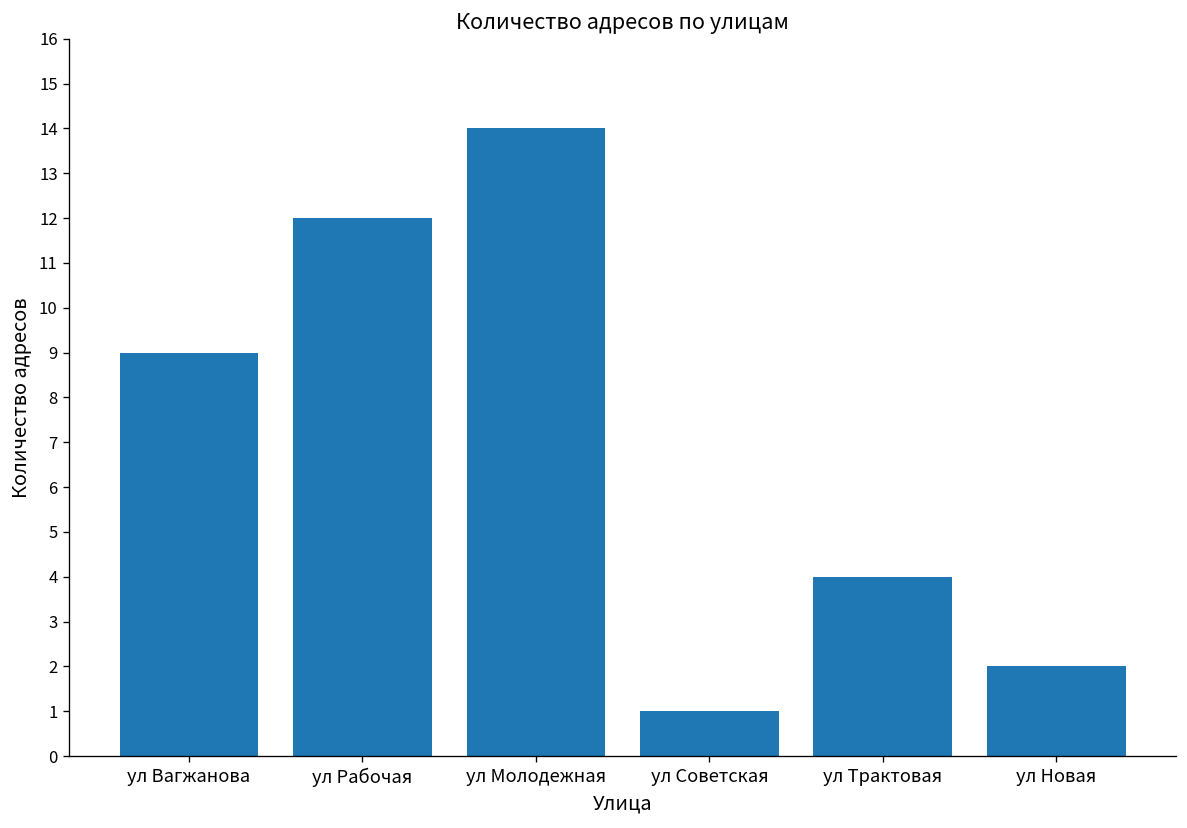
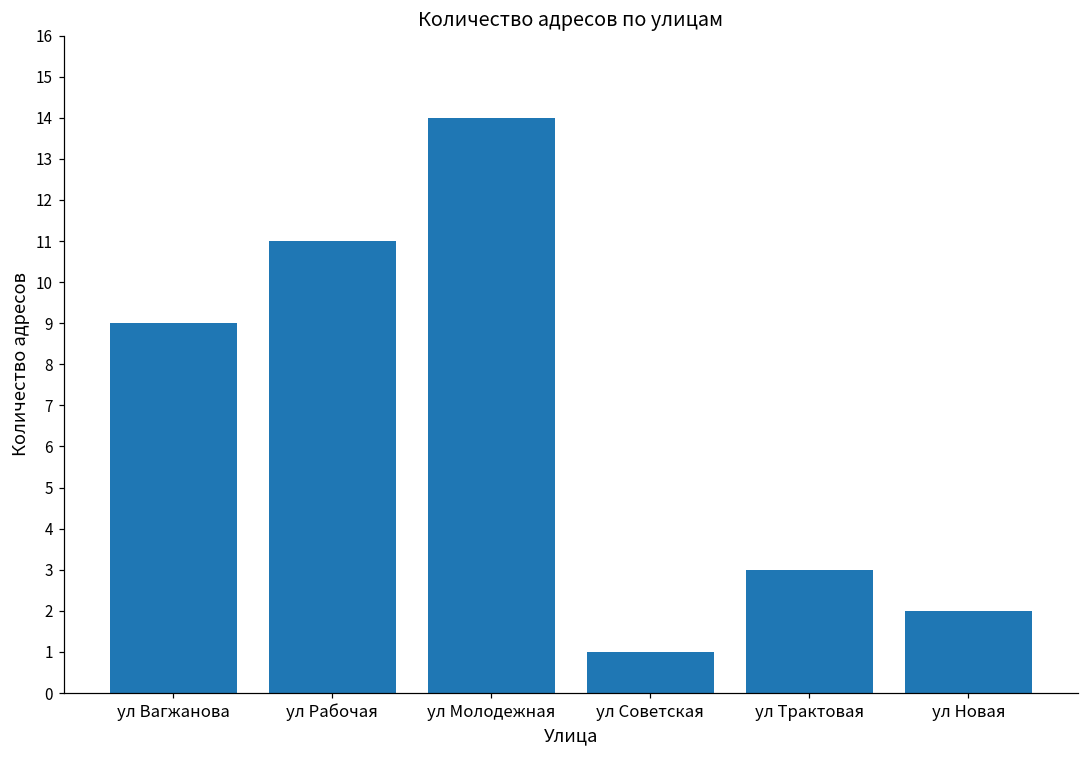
  {
    "ул Вагжанова": 9,
-   "ул Рабочая": 12,
+   "ул Рабочая": 11,
    "ул Молодежная": 14,
    "ул Советская": 1,
-   "ул Трактовая": 4,
+   "ул Трактовая": 3,
    "ул Новая": 2
  }
